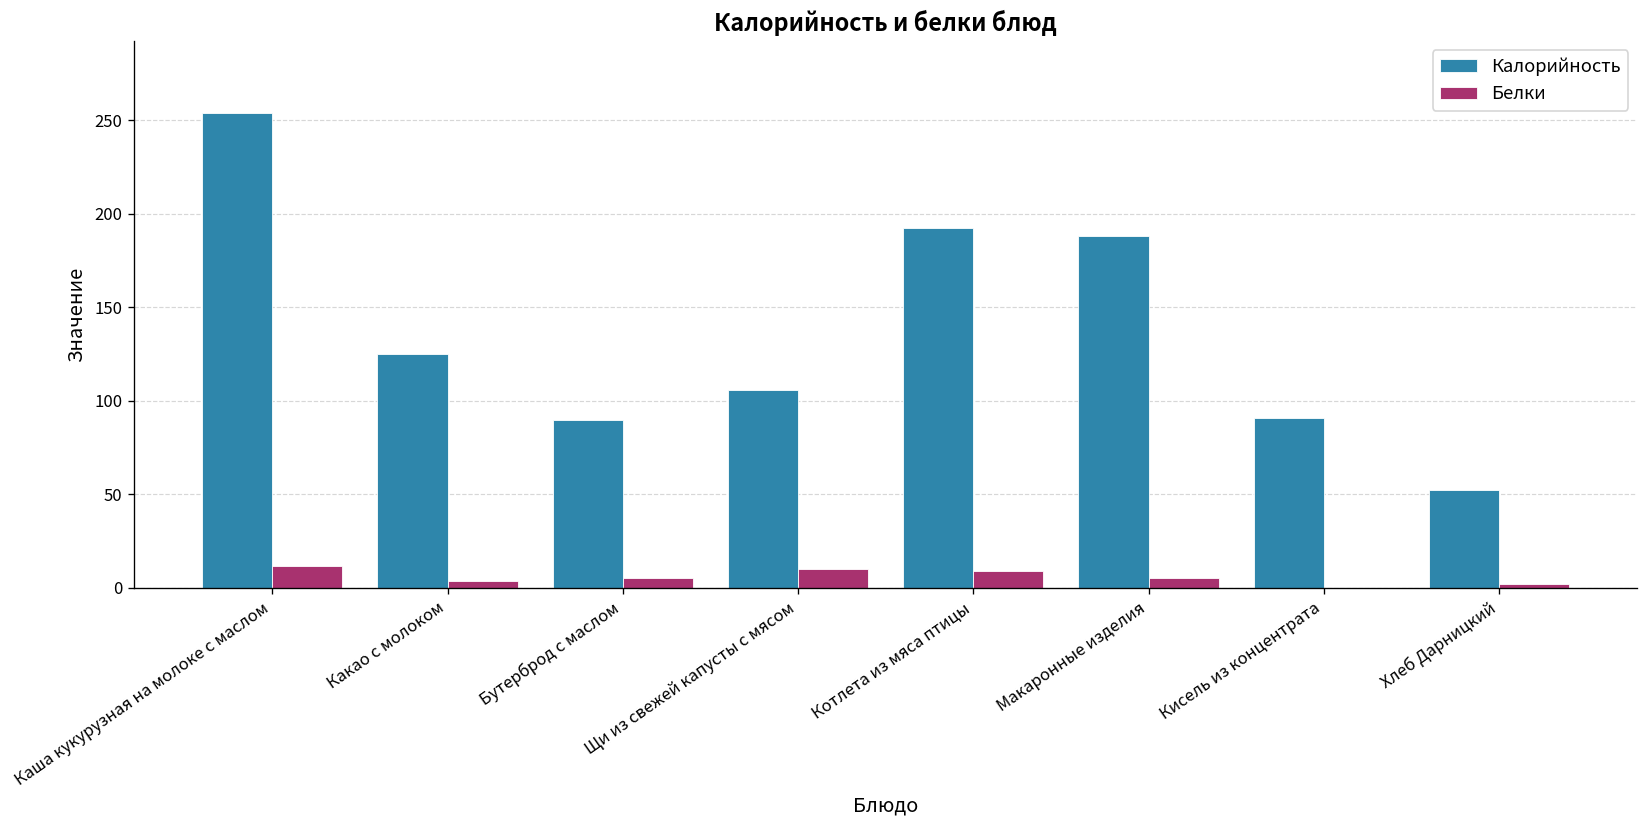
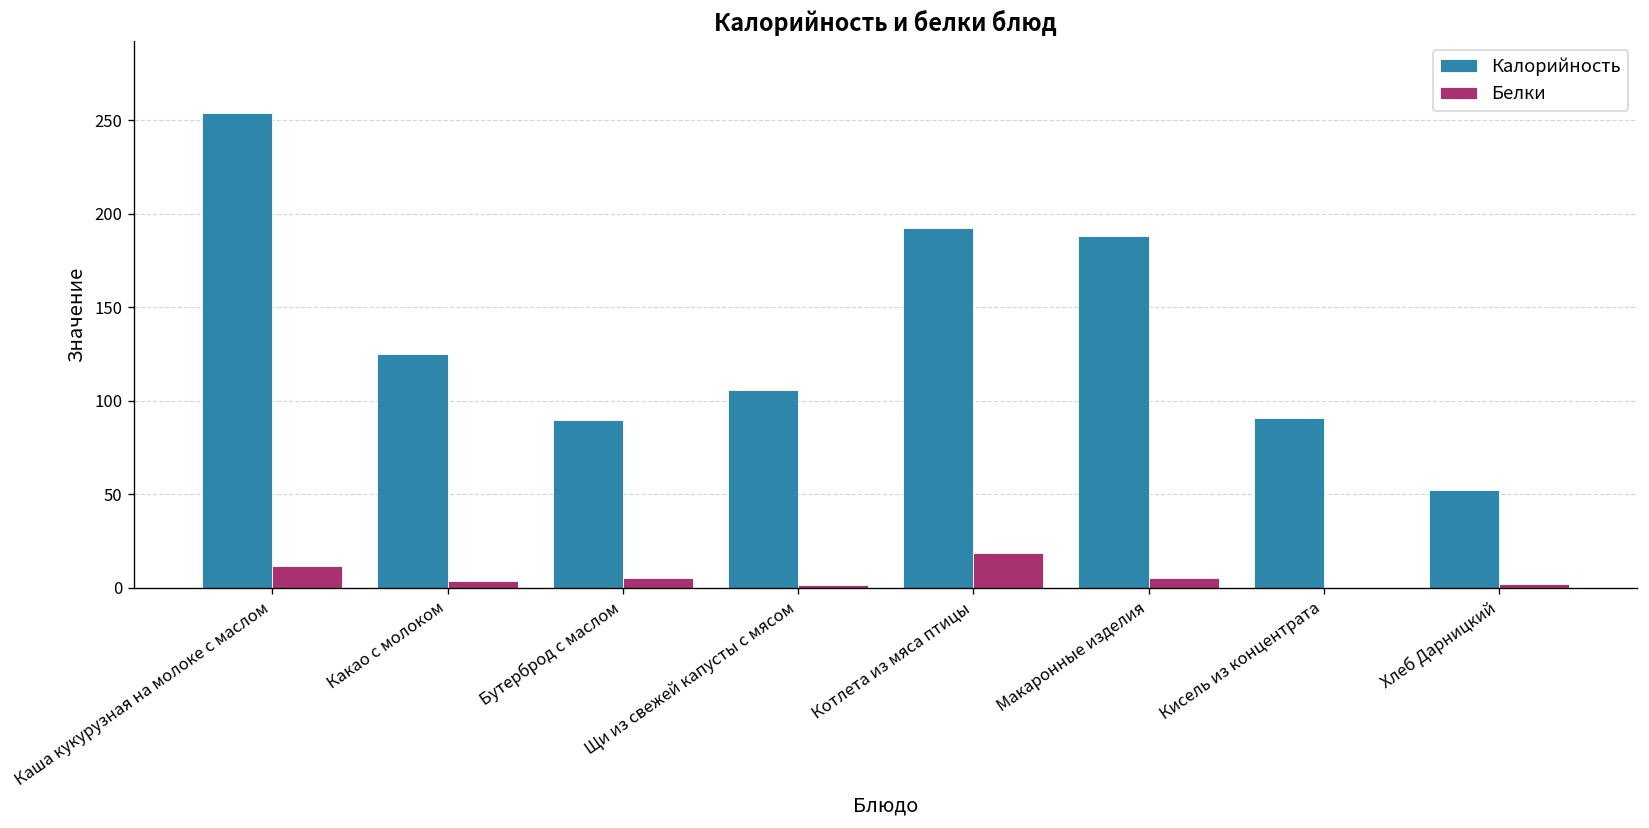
  {
    "Калорийность": {
      "Каша кукурузная на молоке с маслом": 254,
      "Какао с молоком": 125,
      "Бутерброд с маслом": 90,
      "Щи из свежей капусты с мясом": 106,
      "Котлета из мяса птицы": 192,
      "Макаронные изделия": 188,
      "Кисель из концентрата": 91,
      "Хлеб Дарницкий": 52
    },
    "Белки": {
      "Каша кукурузная на молоке с маслом": 12,
      "Какао с молоком": 4,
      "Бутерброд с маслом": 5,
-     "Щи из свежей капусты с мясом": 10,
-     "Котлета из мяса птицы": 9,
+     "Щи из свежей капусты с мясом": 2,
+     "Котлета из мяса птицы": 19,
      "Макаронные изделия": 6,
      "Хлеб Дарницкий": 2
    }
  }
